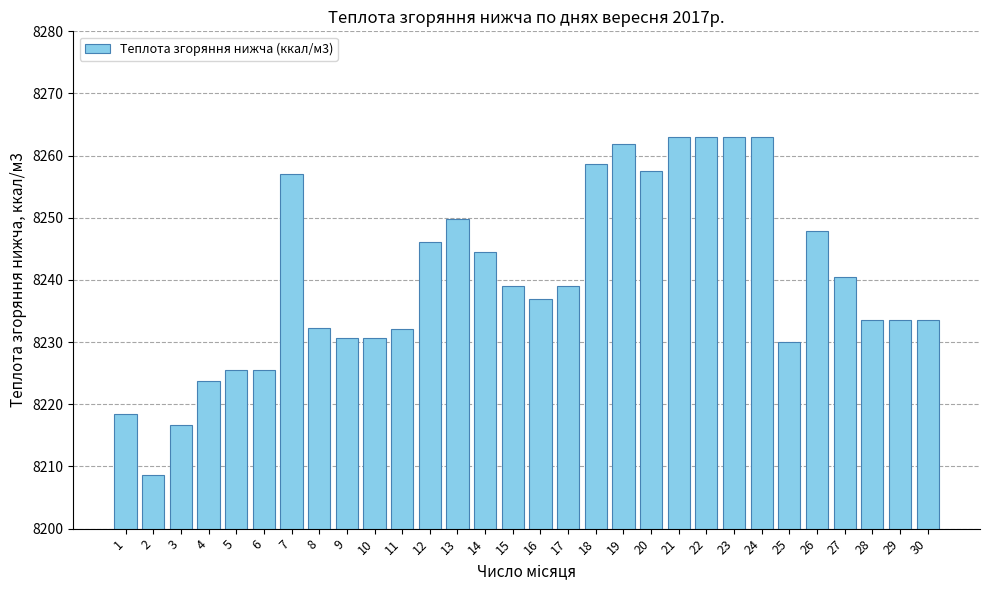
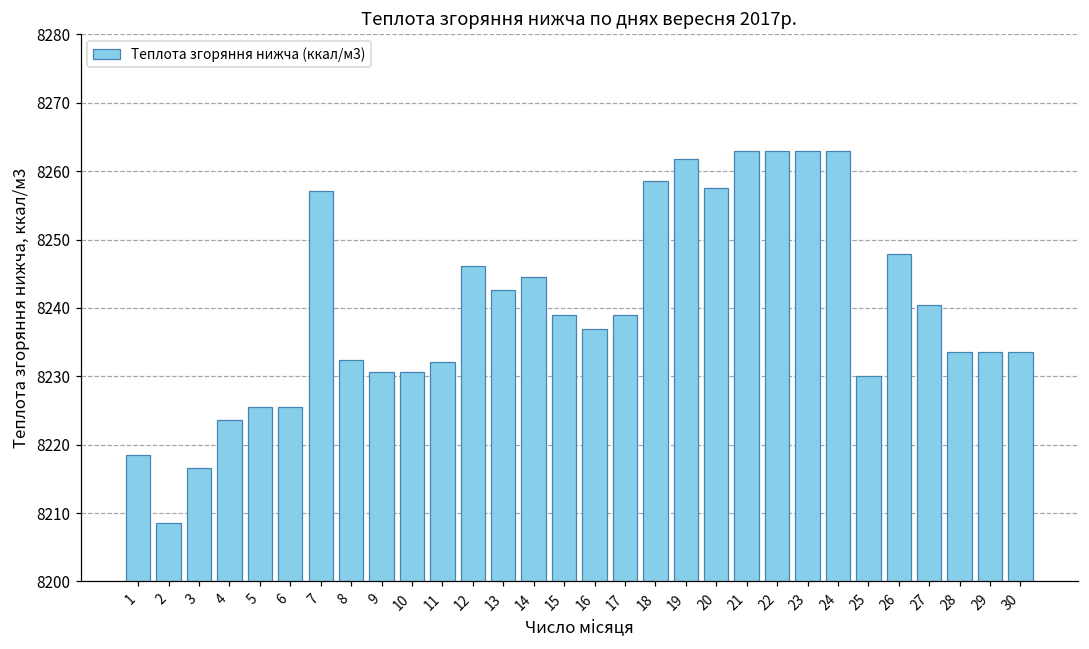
  {
    "1": 8218,
    "2": 8209,
    "3": 8217,
    "4": 8224,
    "5": 8226,
    "6": 8226,
    "7": 8257,
    "8": 8232,
    "9": 8231,
    "10": 8231,
    "11": 8232,
    "12": 8246,
-   "13": 8250,
+   "13": 8243,
    "14": 8244,
    "15": 8239,
    "16": 8237,
    "17": 8239,
    "18": 8259,
    "19": 8262,
    "20": 8257,
    "21": 8263,
    "22": 8263,
    "23": 8263,
    "24": 8263,
    "25": 8230,
    "26": 8248,
    "27": 8240,
    "28": 8234,
    "29": 8234,
    "30": 8234
  }
